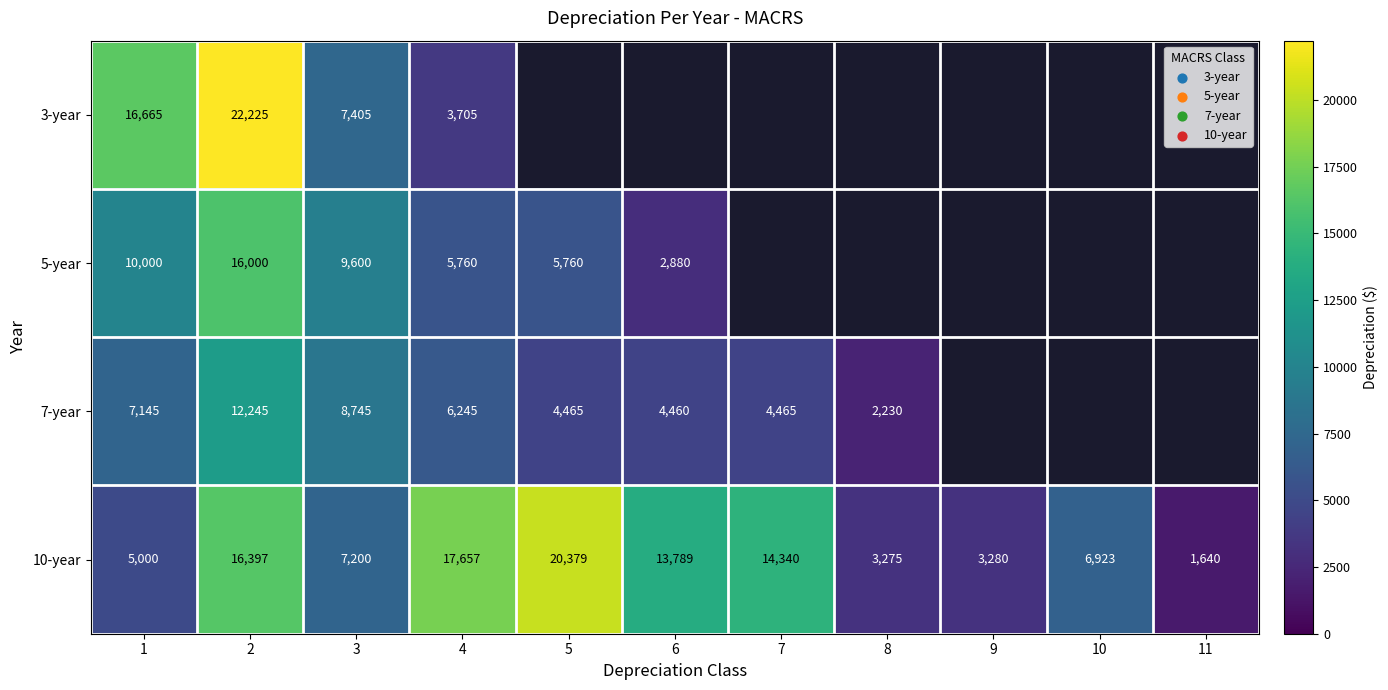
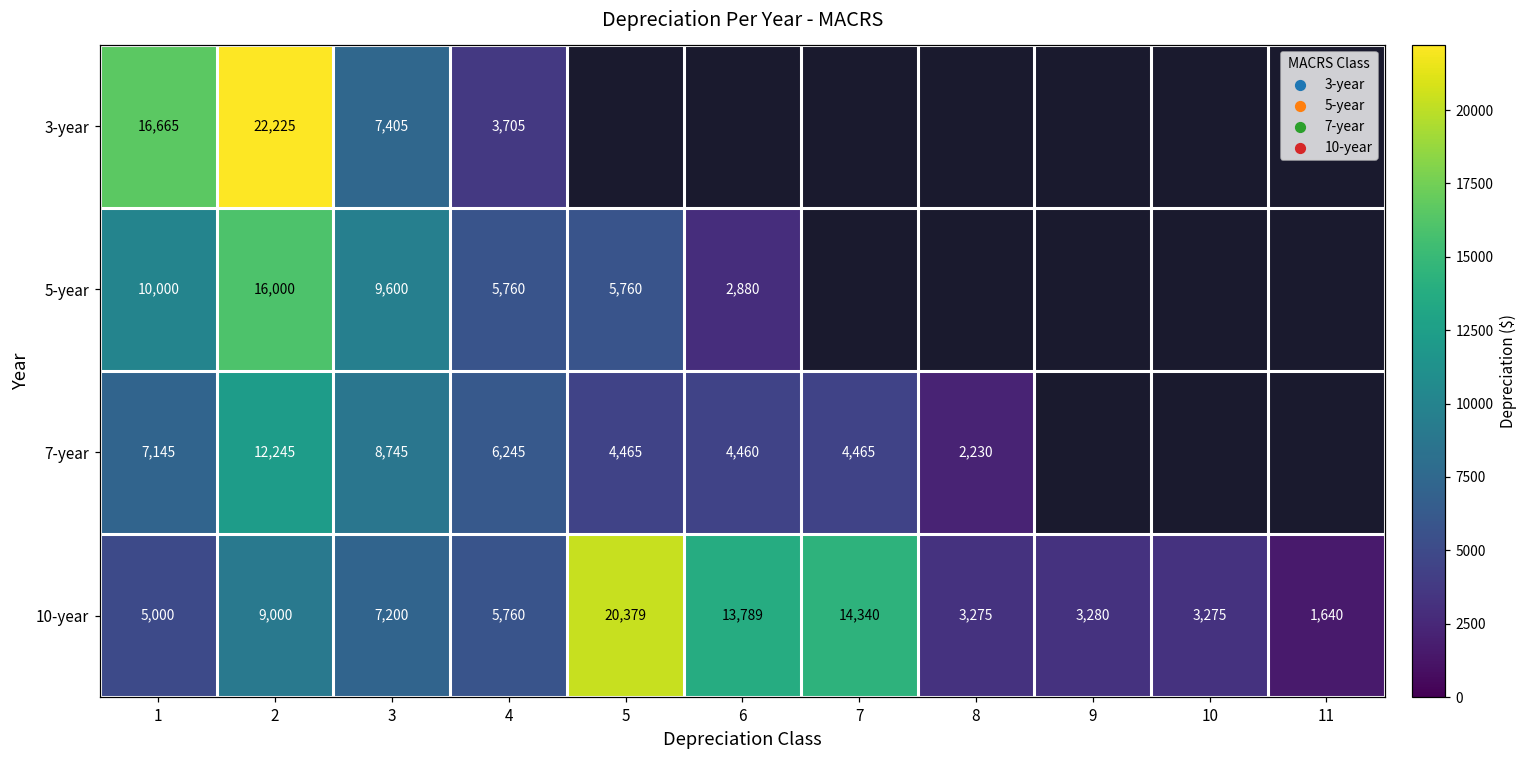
  {
    "3-year": {
      "1": "16,665",
      "2": "22,225",
      "3": "7,405",
      "4": "3,705"
    },
    "5-year": {
      "1": "10,000",
      "2": "16,000",
      "3": "9,600",
      "4": "5,760",
      "5": "5,760",
      "6": "2,880"
    },
    "7-year": {
      "1": "7,145",
      "2": "12,245",
      "3": "8,745",
      "4": "6,245",
      "5": "4,465",
      "6": "4,460",
      "7": "4,465",
      "8": "2,230"
    },
    "10-year": {
      "1": "5,000",
-     "2": "16,397",
+     "2": "9,000",
      "3": "7,200",
-     "4": "17,657",
+     "4": "5,760",
      "5": "20,379",
      "6": "13,789",
      "7": "14,340",
      "8": "3,275",
      "9": "3,280",
-     "10": "6,923",
+     "10": "3,275",
      "11": "1,640"
    }
  }
